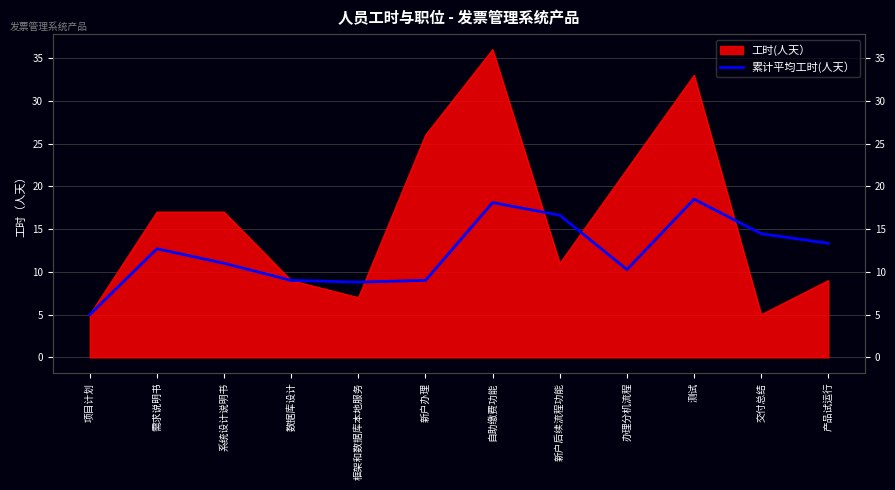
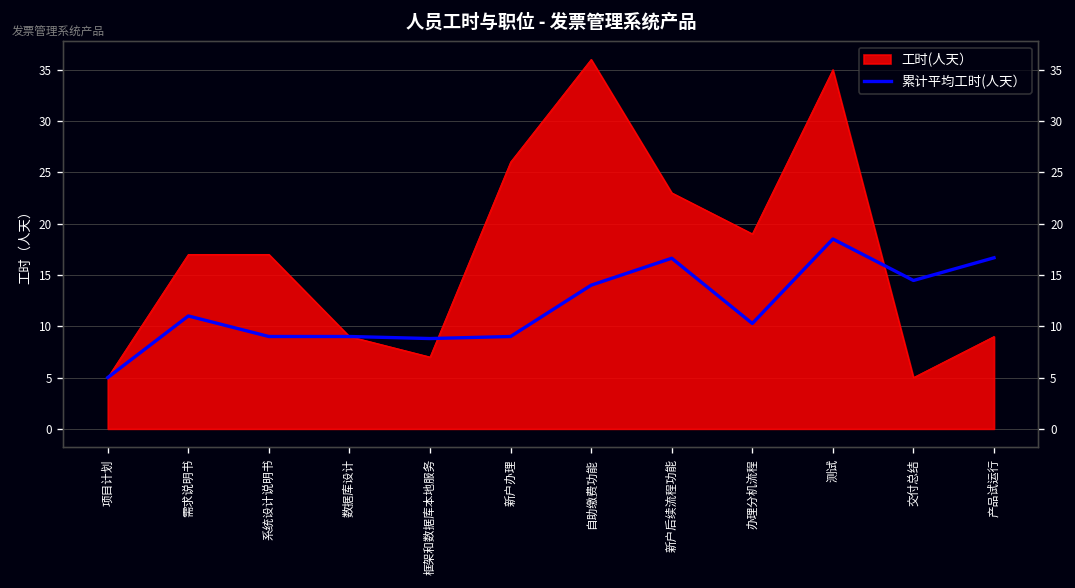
  {
    "工时(人天）": {
      "需求说明书": 17,
      "系统设计说明书": 17,
      "框架和数据库本地服务": 7,
      "新户办理": 26,
      "自助缴费功能": 36,
-     "新户后续流程功能": 11,
-     "办理分机流程": 22,
-     "测试": 33,
+     "新户后续流程功能": 23,
+     "办理分机流程": 19,
+     "测试": 35,
      "交付总结": 5,
      "产品试运行": 9
    },
    "累计平均工时(人天）": {
-     "需求说明书": 13,
-     "系统设计说明书": 11,
+     "需求说明书": 11,
+     "系统设计说明书": 9,
      "框架和数据库本地服务": 9,
      "新户办理": 9,
-     "自助缴费功能": 18,
+     "自助缴费功能": 14,
      "新户后续流程功能": 17,
      "办理分机流程": 10,
      "测试": 19,
      "交付总结": 14,
-     "产品试运行": 13
+     "产品试运行": 17
    }
  }
